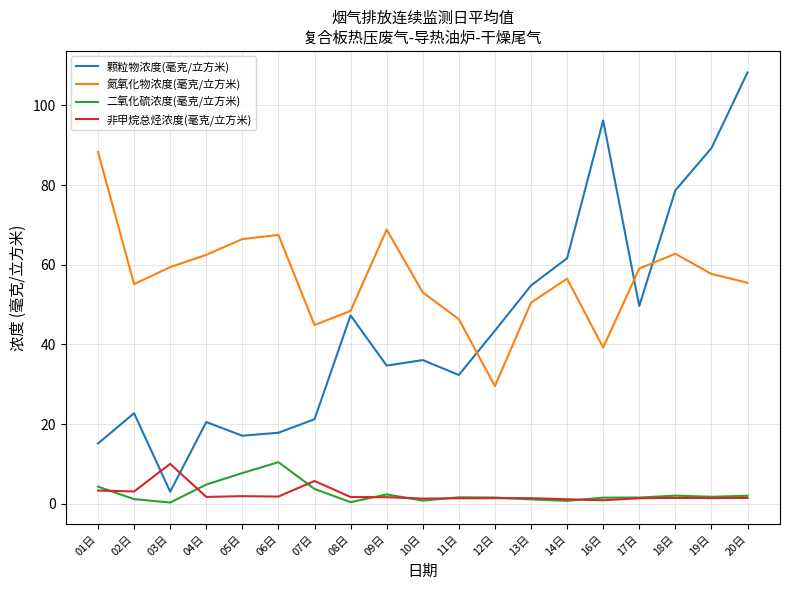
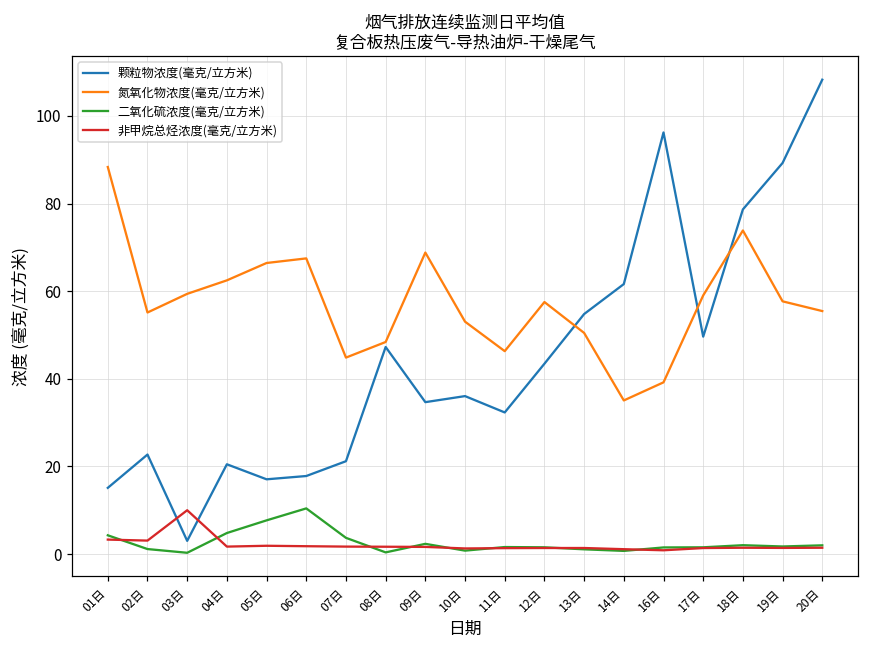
  {
    "颗粒物浓度(毫克/立方米)": {
      "01日": 15,
      "02日": 23,
      "03日": 3,
      "04日": 20,
      "05日": 17,
      "06日": 18,
      "07日": 21,
      "08日": 47,
      "09日": 35,
      "10日": 36,
      "11日": 32,
      "12日": 43,
      "13日": 55,
      "14日": 62,
      "16日": 96,
      "17日": 50,
      "18日": 79,
      "19日": 89,
      "20日": 108
    },
    "氮氧化物浓度(毫克/立方米)": {
      "01日": 88,
      "02日": 55,
      "03日": 59,
      "04日": 62,
      "05日": 66,
      "06日": 67,
      "07日": 45,
      "08日": 48,
      "09日": 69,
      "10日": 53,
      "11日": 46,
-     "12日": 30,
+     "12日": 58,
      "13日": 50,
-     "14日": 56,
+     "14日": 35,
      "16日": 39,
      "17日": 59,
-     "18日": 63,
+     "18日": 74,
      "19日": 58,
      "20日": 55
    },
    "二氧化硫浓度(毫克/立方米)": {
      "01日": 4,
      "02日": 1,
      "03日": 0,
      "04日": 5,
      "05日": 8,
      "06日": 10,
      "07日": 4,
      "08日": 0,
      "09日": 2,
      "16日": 2
    },
    "非甲烷总烃浓度(毫克/立方米)": {
      "01日": 3,
      "02日": 3,
      "03日": 10,
      "04日": 2,
      "05日": 2,
      "06日": 2,
-     "07日": 6,
+     "07日": 2,
      "08日": 2,
      "09日": 2,
      "16日": 1
    }
  }
